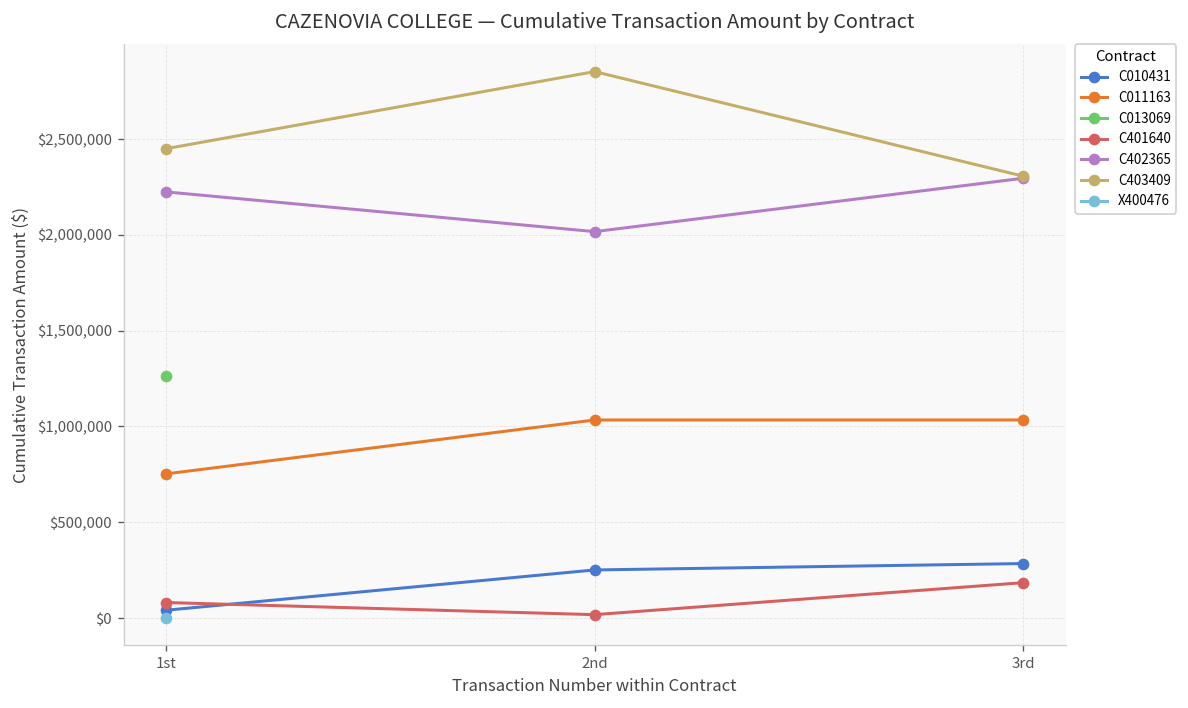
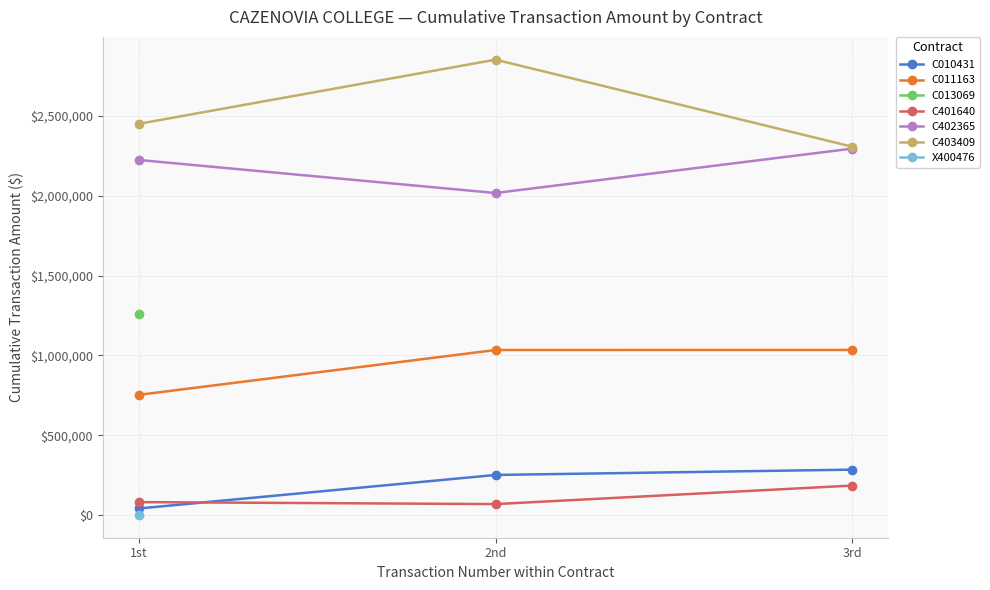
  {
    "C010431": {
      "1st": "$40,000",
      "2nd": "$250,000",
      "3rd": "$280,000"
    },
    "C011163": {
      "1st": "$750,000",
      "2nd": "$1,030,000",
      "3rd": "$1,030,000"
    },
    "C013069": {
      "1st": "$1,260,000"
    },
    "C401640": {
      "1st": "$80,000",
-     "2nd": "$20,000",
+     "2nd": "$70,000",
      "3rd": "$180,000"
    },
    "C402365": {
      "1st": "$2,220,000",
      "2nd": "$2,020,000"
    },
    "C403409": {
      "1st": "$2,450,000",
      "2nd": "$2,850,000"
    },
    "X400476": {
      "1st": "$0"
    }
  }
